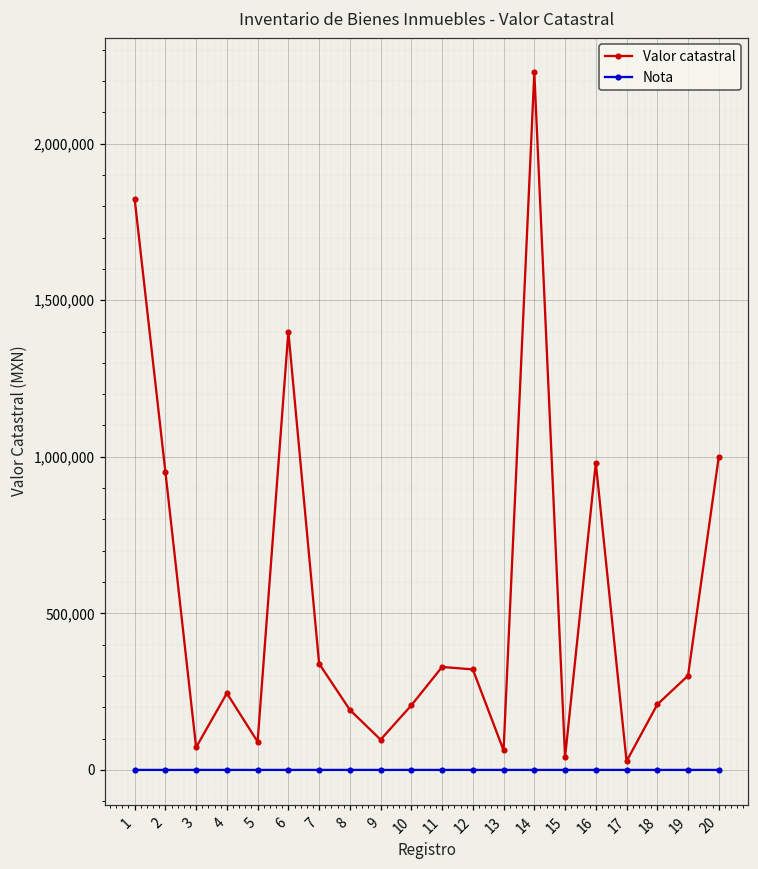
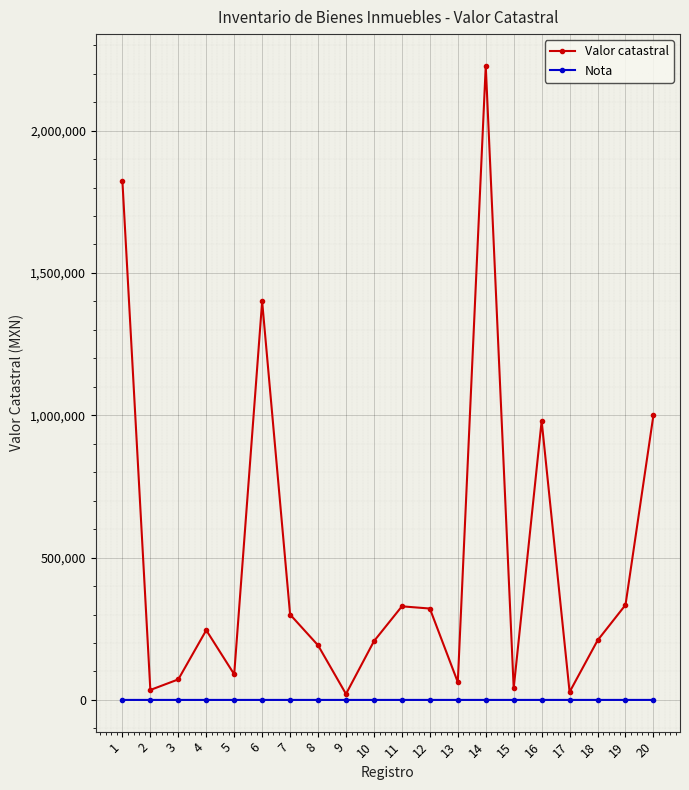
  {
    "Valor catastral": {
      "1": "1,820,000",
-     "2": "950,000",
+     "2": "40,000",
      "3": "70,000",
      "4": "250,000",
      "5": "90,000",
      "6": "1,400,000",
-     "7": "340,000",
+     "7": "300,000",
      "8": "190,000",
-     "9": "100,000",
+     "9": "20,000",
      "10": "210,000",
      "11": "330,000",
      "12": "320,000",
      "13": "60,000",
      "14": "2,230,000",
      "15": "40,000",
      "16": "980,000",
      "17": "30,000",
      "18": "210,000",
-     "19": "300,000",
+     "19": "330,000",
      "20": "1,000,000"
    },
    "Nota": {
      "1": "0",
      "2": "0",
      "3": "0",
      "4": "0",
      "5": "0",
      "6": "0",
      "7": "0",
      "8": "0",
      "9": "0",
      "10": "0",
      "11": "0",
      "12": "0",
      "13": "0",
      "14": "0",
      "15": "0",
      "16": "0",
      "17": "0",
      "18": "0",
      "19": "0",
      "20": "0"
    }
  }
